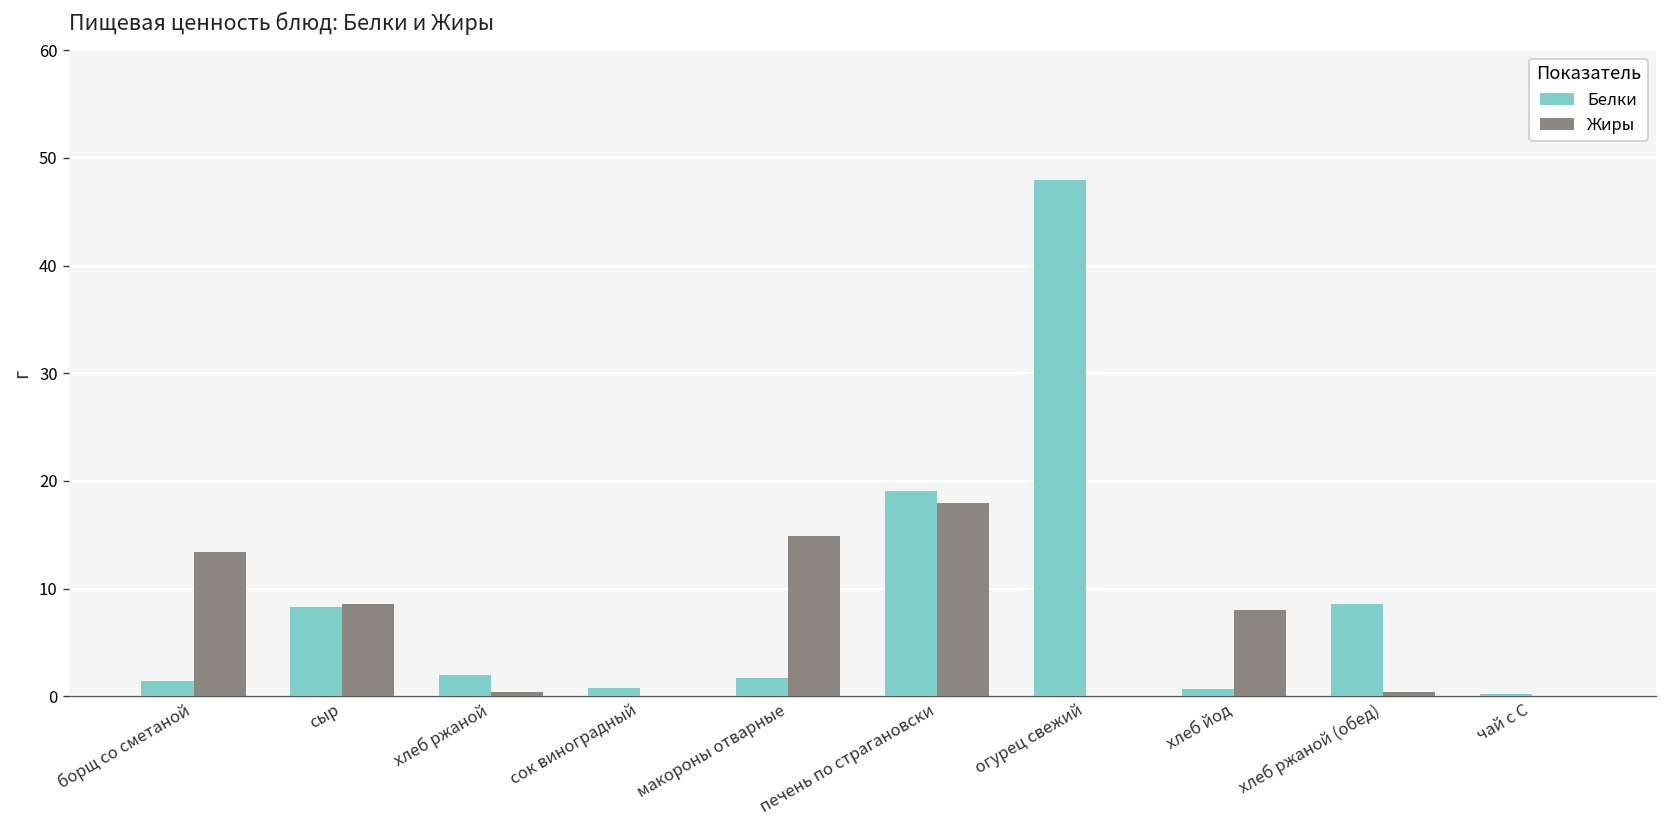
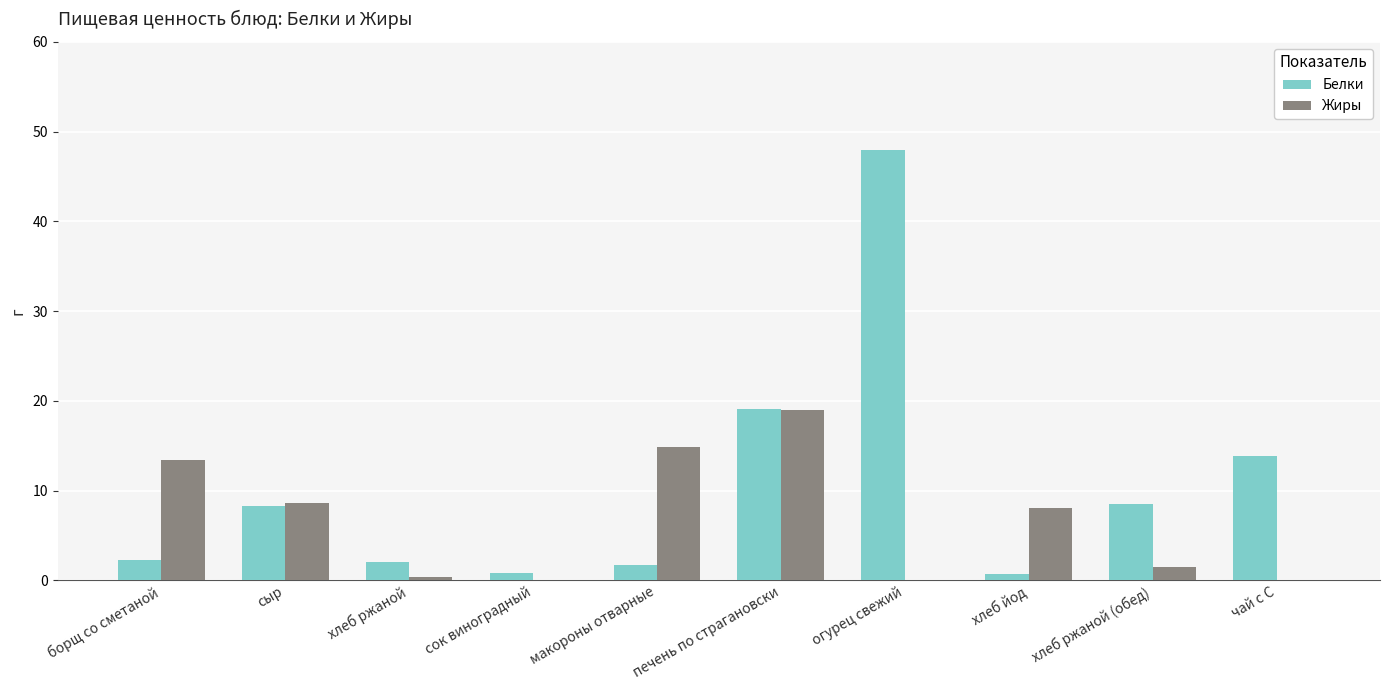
  {
    "Белки": {
-     "борщ со сметаной": 1,
+     "борщ со сметаной": 2,
      "сыр": 8,
      "хлеб ржаной": 2,
      "сок виноградный": 1,
      "макороны отварные": 2,
      "печень по страгановски": 19,
      "огурец свежий": 48,
      "хлеб йод": 1,
      "хлеб ржаной (обед)": 9,
-     "чай с С": 0
+     "чай с С": 14
    },
    "Жиры": {
      "борщ со сметаной": 13,
      "сыр": 9,
      "хлеб ржаной": 0,
      "сок виноградный": 0,
      "макороны отварные": 15,
-     "печень по страгановски": 18,
+     "печень по страгановски": 19,
      "хлеб йод": 8,
-     "хлеб ржаной (обед)": 0,
+     "хлеб ржаной (обед)": 2,
      "чай с С": 0
    }
  }
